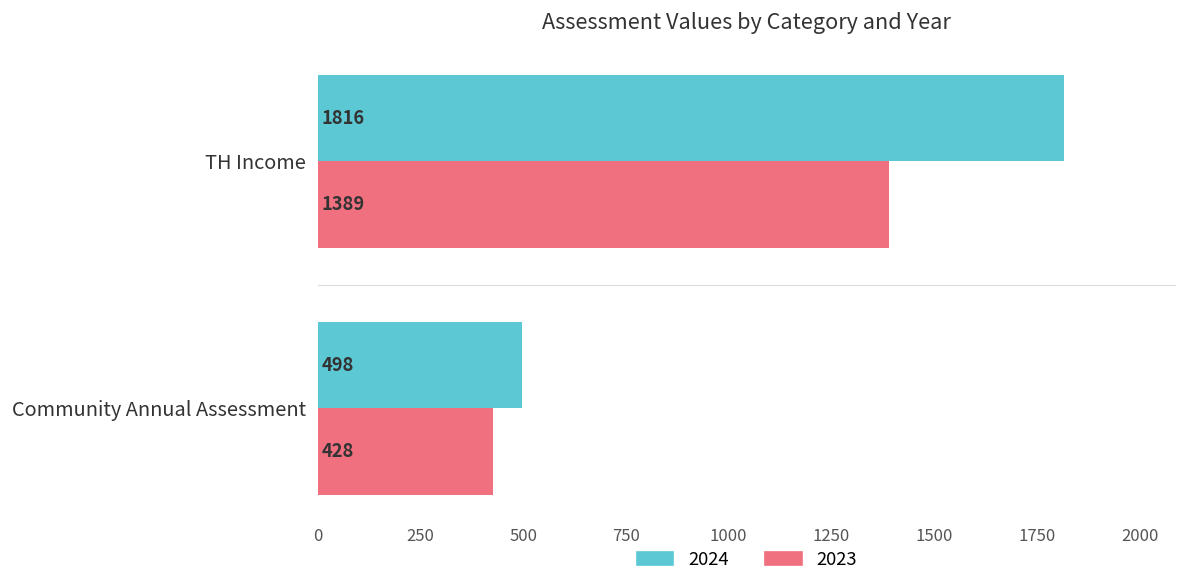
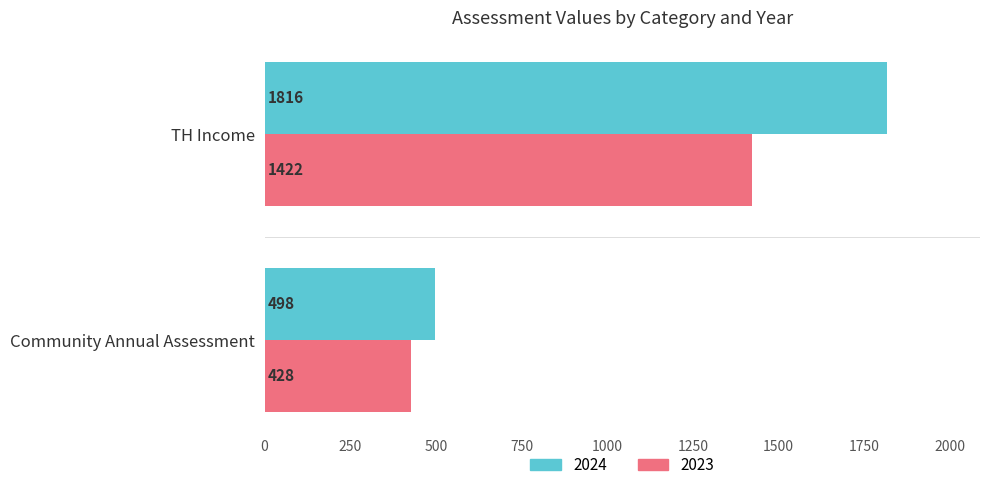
  {
    "2024": {
      "TH Income": 1816,
      "Community Annual Assessment": 498
    },
    "2023": {
-     "TH Income": 1389,
+     "TH Income": 1422,
      "Community Annual Assessment": 428
    }
  }
